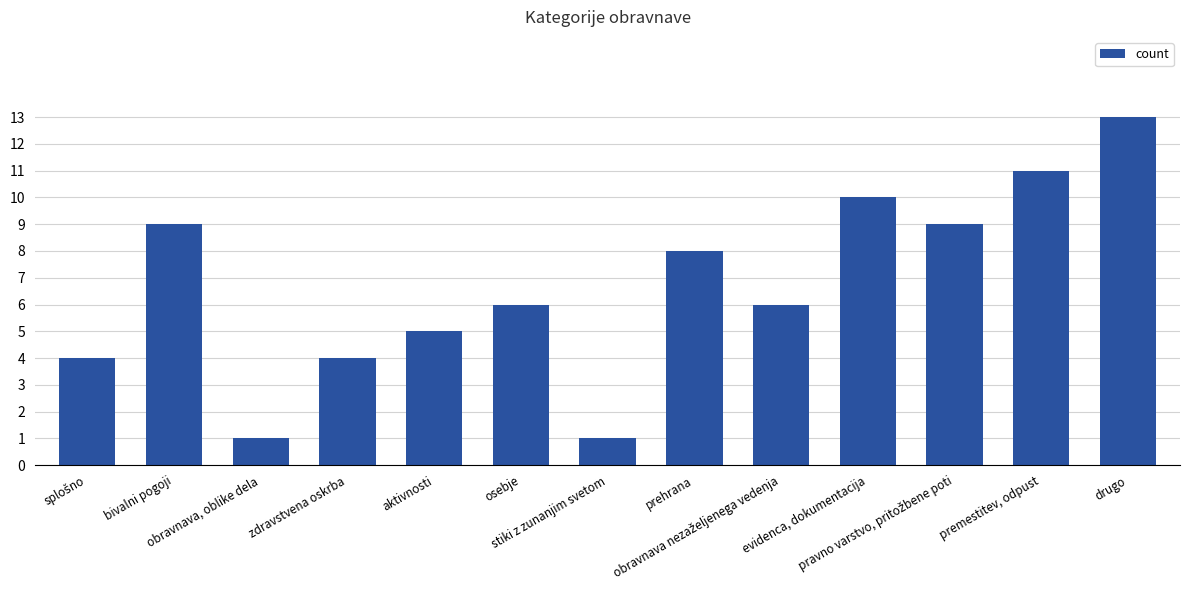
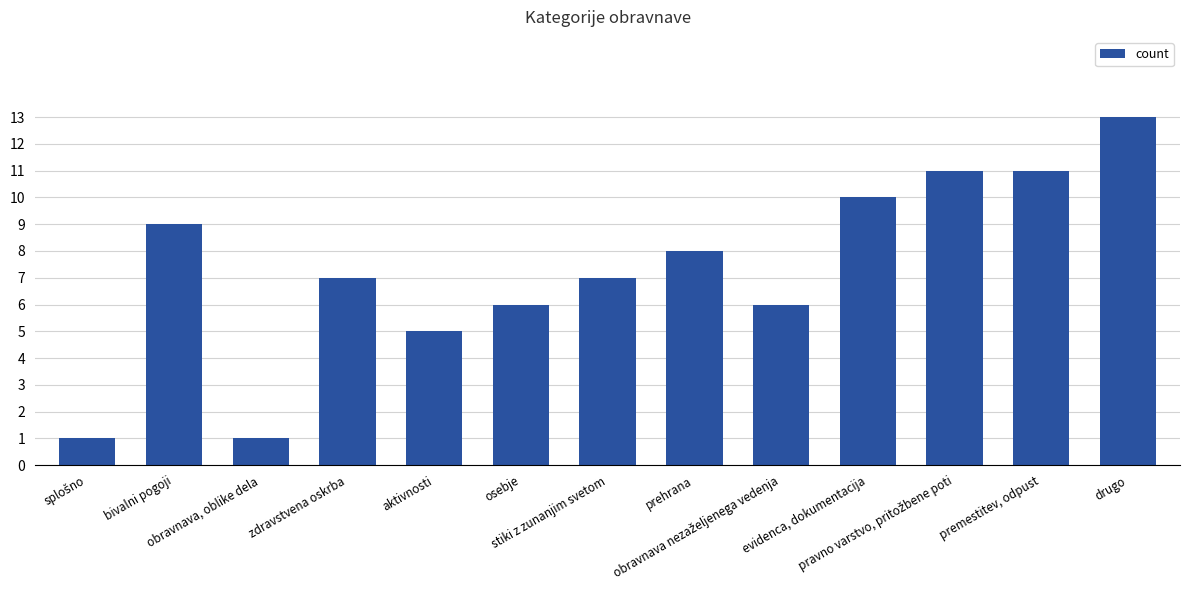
  {
-   "splošno": 4,
+   "splošno": 1,
    "bivalni pogoji": 9,
    "obravnava, oblike dela": 1,
-   "zdravstvena oskrba": 4,
+   "zdravstvena oskrba": 7,
    "aktivnosti": 5,
    "osebje": 6,
-   "stiki z zunanjim svetom": 1,
+   "stiki z zunanjim svetom": 7,
    "prehrana": 8,
    "obravnava nezaželjenega vedenja": 6,
    "evidenca, dokumentacija": 10,
-   "pravno varstvo, pritožbene poti": 9,
+   "pravno varstvo, pritožbene poti": 11,
    "premestitev, odpust": 11,
    "drugo": 13
  }
